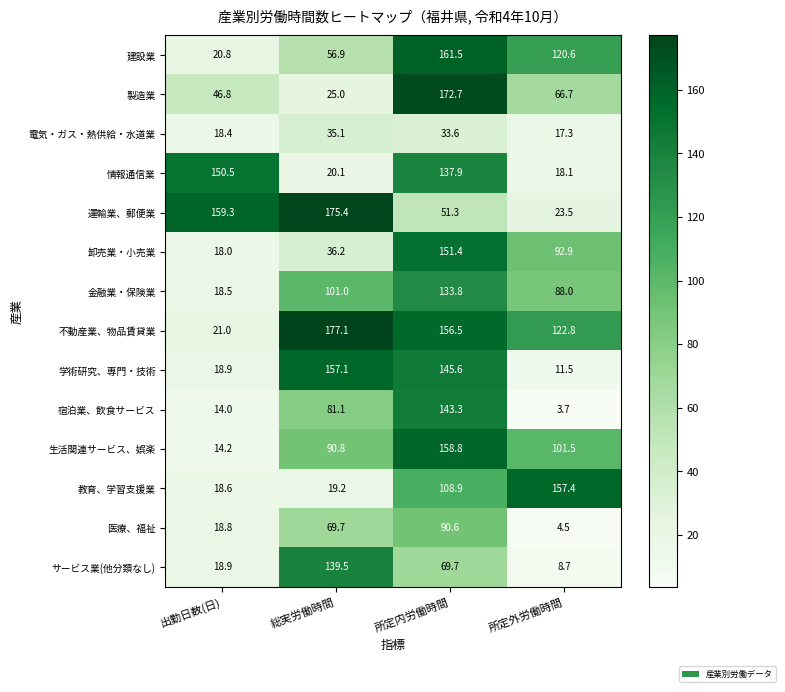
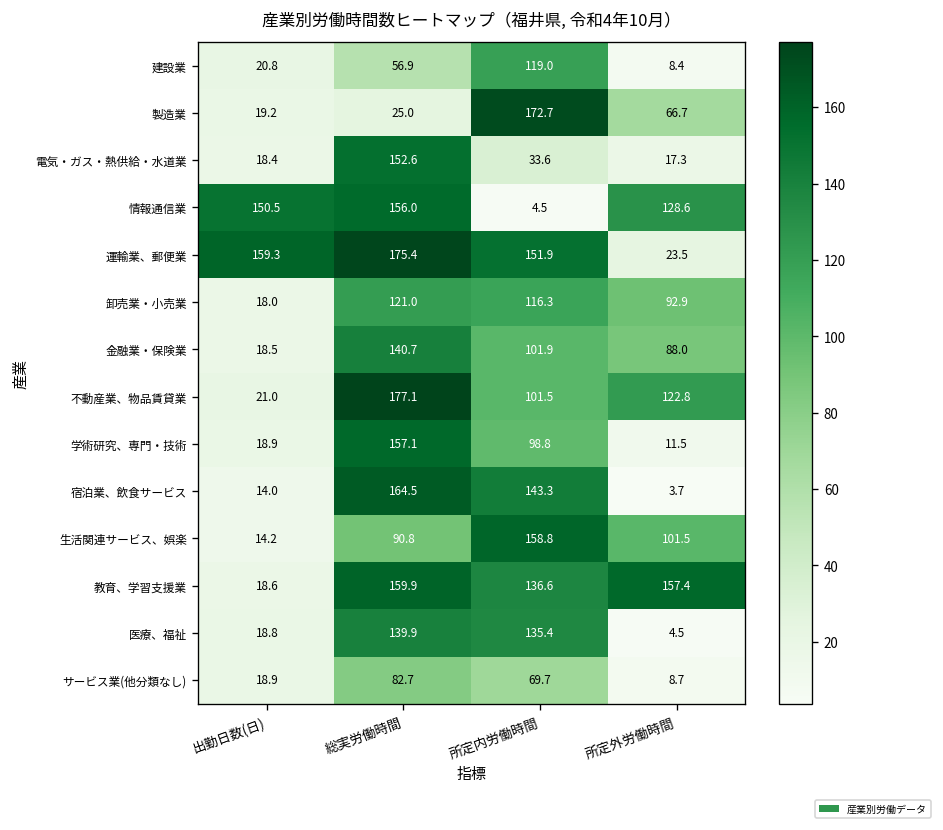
  {
    "建設業": {
      "出勤日数(日)": 20.8,
      "総実労働時間": 56.9,
-     "所定内労働時間": 161.5,
-     "所定外労働時間": 120.6
+     "所定内労働時間": 119.0,
+     "所定外労働時間": 8.4
    },
    "製造業": {
-     "出勤日数(日)": 46.8,
+     "出勤日数(日)": 19.2,
      "総実労働時間": 25.0,
      "所定内労働時間": 172.7,
      "所定外労働時間": 66.7
    },
    "電気・ガス・熱供給・水道業": {
      "出勤日数(日)": 18.4,
-     "総実労働時間": 35.1,
+     "総実労働時間": 152.6,
      "所定内労働時間": 33.6,
      "所定外労働時間": 17.3
    },
    "情報通信業": {
      "出勤日数(日)": 150.5,
-     "総実労働時間": 20.1,
-     "所定内労働時間": 137.9,
-     "所定外労働時間": 18.1
+     "総実労働時間": 156.0,
+     "所定内労働時間": 4.5,
+     "所定外労働時間": 128.6
    },
    "運輸業、郵便業": {
      "出勤日数(日)": 159.3,
      "総実労働時間": 175.4,
-     "所定内労働時間": 51.3,
+     "所定内労働時間": 151.9,
      "所定外労働時間": 23.5
    },
    "卸売業・小売業": {
      "出勤日数(日)": 18.0,
-     "総実労働時間": 36.2,
-     "所定内労働時間": 151.4,
+     "総実労働時間": 121.0,
+     "所定内労働時間": 116.3,
      "所定外労働時間": 92.9
    },
    "金融業・保険業": {
      "出勤日数(日)": 18.5,
-     "総実労働時間": 101.0,
-     "所定内労働時間": 133.8,
+     "総実労働時間": 140.7,
+     "所定内労働時間": 101.9,
      "所定外労働時間": 88.0
    },
    "不動産業、物品賃貸業": {
      "出勤日数(日)": 21.0,
      "総実労働時間": 177.1,
-     "所定内労働時間": 156.5,
+     "所定内労働時間": 101.5,
      "所定外労働時間": 122.8
    },
    "学術研究、専門・技術": {
      "出勤日数(日)": 18.9,
      "総実労働時間": 157.1,
-     "所定内労働時間": 145.6,
+     "所定内労働時間": 98.8,
      "所定外労働時間": 11.5
    },
    "宿泊業、飲食サービス": {
      "出勤日数(日)": 14.0,
-     "総実労働時間": 81.1,
+     "総実労働時間": 164.5,
      "所定内労働時間": 143.3,
      "所定外労働時間": 3.7
    },
    "生活関連サービス、娯楽": {
      "出勤日数(日)": 14.2,
      "総実労働時間": 90.8,
      "所定内労働時間": 158.8,
      "所定外労働時間": 101.5
    },
    "教育、学習支援業": {
      "出勤日数(日)": 18.6,
-     "総実労働時間": 19.2,
-     "所定内労働時間": 108.9,
+     "総実労働時間": 159.9,
+     "所定内労働時間": 136.6,
      "所定外労働時間": 157.4
    },
    "医療、福祉": {
      "出勤日数(日)": 18.8,
-     "総実労働時間": 69.7,
-     "所定内労働時間": 90.6,
+     "総実労働時間": 139.9,
+     "所定内労働時間": 135.4,
      "所定外労働時間": 4.5
    },
    "サービス業(他分類なし)": {
      "出勤日数(日)": 18.9,
-     "総実労働時間": 139.5,
+     "総実労働時間": 82.7,
      "所定内労働時間": 69.7,
      "所定外労働時間": 8.7
    }
  }
